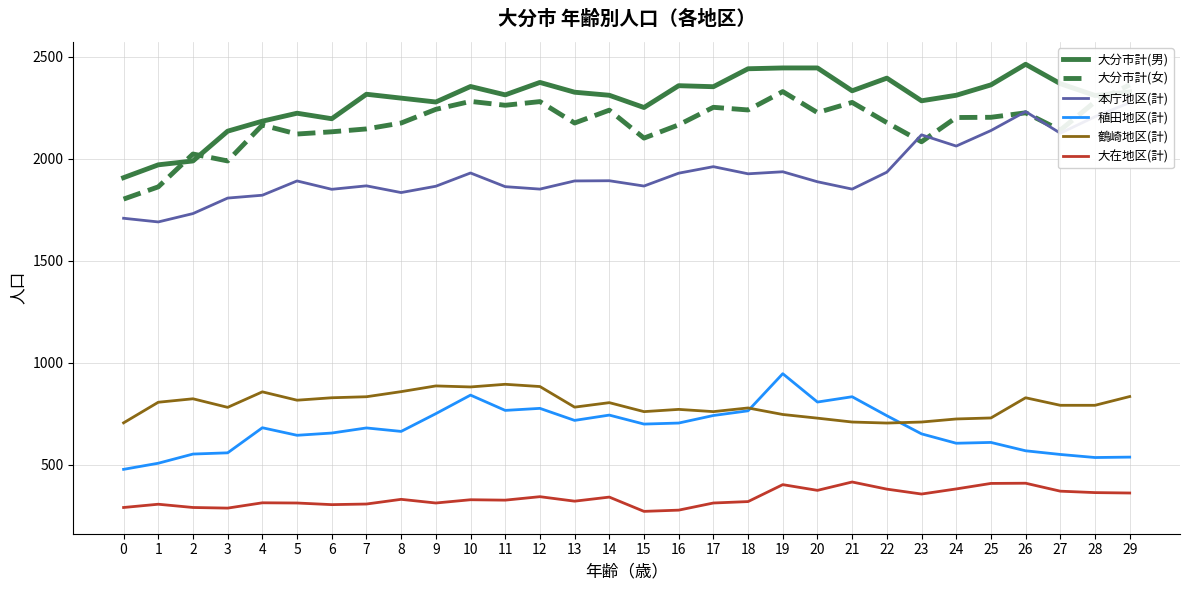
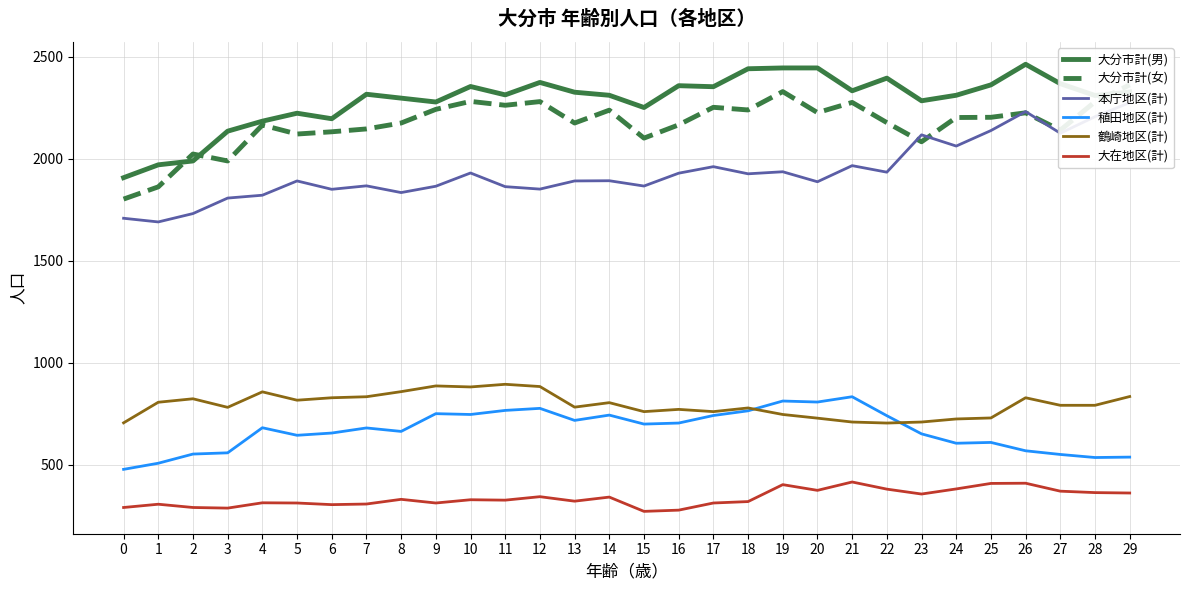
  {
    "本庁地区(計)": {
      "0": 1710,
      "1": 1690,
      "2": 1730,
      "3": 1810,
      "4": 1820,
      "5": 1890,
      "6": 1850,
      "7": 1870,
      "8": 1840,
      "9": 1870,
      "10": 1930,
      "11": 1860,
      "12": 1850,
      "13": 1890,
      "14": 1890,
      "15": 1870,
      "16": 1930,
      "17": 1960,
      "18": 1930,
      "19": 1940,
      "20": 1890,
-     "21": 1850,
+     "21": 1970,
      "22": 1940,
      "23": 2120,
      "24": 2060,
      "25": 2140
    },
    "稙田地区(計)": {
      "0": 480,
      "1": 510,
      "2": 550,
      "3": 560,
      "4": 680,
      "5": 650,
      "6": 660,
      "7": 680,
      "8": 660,
      "9": 750,
-     "10": 840,
+     "10": 750,
      "11": 770,
      "12": 780,
      "13": 720,
      "14": 740,
      "15": 700,
      "16": 710,
      "17": 740,
      "18": 770,
-     "19": 950,
+     "19": 810,
      "20": 810,
      "21": 830,
      "22": 740,
      "23": 650,
      "24": 610,
      "25": 610,
      "26": 570,
      "27": 550,
      "28": 540,
      "29": 540
    },
    "鶴崎地区(計)": {
      "0": 710,
      "1": 810,
      "2": 820,
      "3": 780,
      "4": 860,
      "5": 820,
      "6": 830,
      "7": 830,
      "8": 860,
      "9": 890,
      "10": 880,
      "11": 900,
      "12": 880,
      "13": 780,
      "14": 810,
      "15": 760,
      "16": 770,
      "17": 760,
      "18": 780,
      "19": 750,
      "20": 730,
      "21": 710,
      "22": 710,
      "23": 710,
      "24": 730,
      "25": 730,
      "26": 830,
      "27": 790,
      "28": 790,
      "29": 840
    },
    "大在地区(計)": {
      "0": 290,
      "1": 310,
      "2": 290,
      "3": 290,
      "4": 310,
      "5": 310,
      "6": 310,
      "7": 310,
      "8": 330,
      "9": 310,
      "10": 330,
      "11": 330,
      "12": 340,
      "13": 320,
      "14": 340,
      "15": 270,
      "16": 280,
      "17": 310,
      "18": 320,
      "19": 400,
      "20": 380,
      "21": 420,
      "22": 380,
      "23": 360,
      "24": 380,
      "25": 410,
      "26": 410,
      "27": 370,
      "28": 360,
      "29": 360
    }
  }
